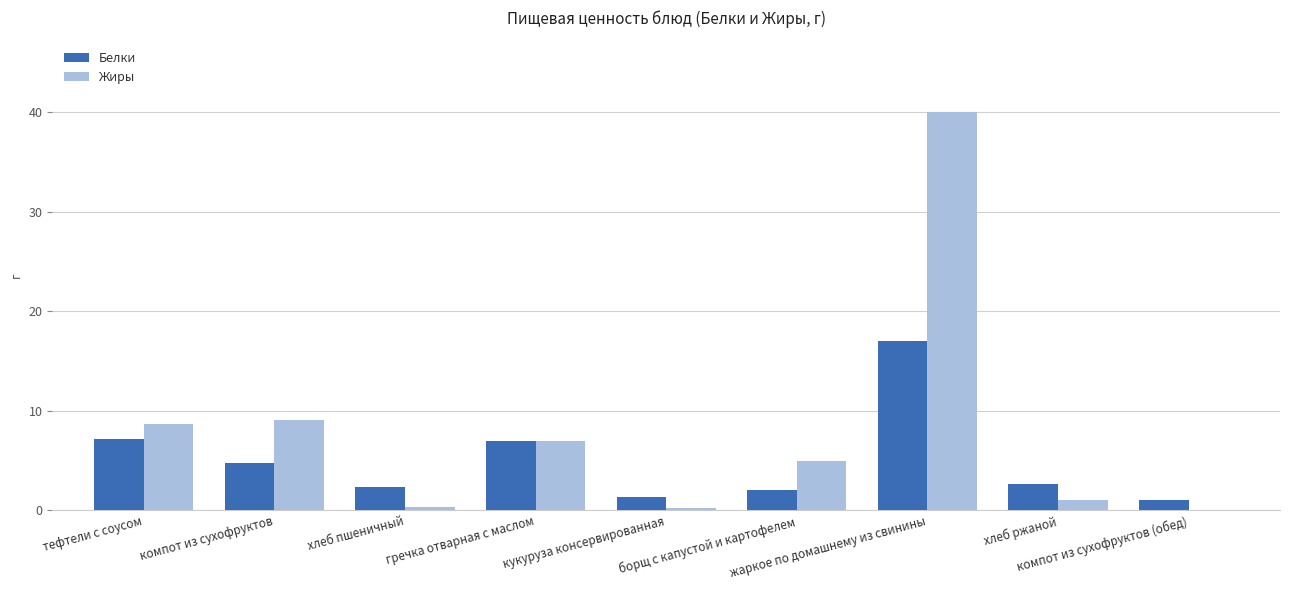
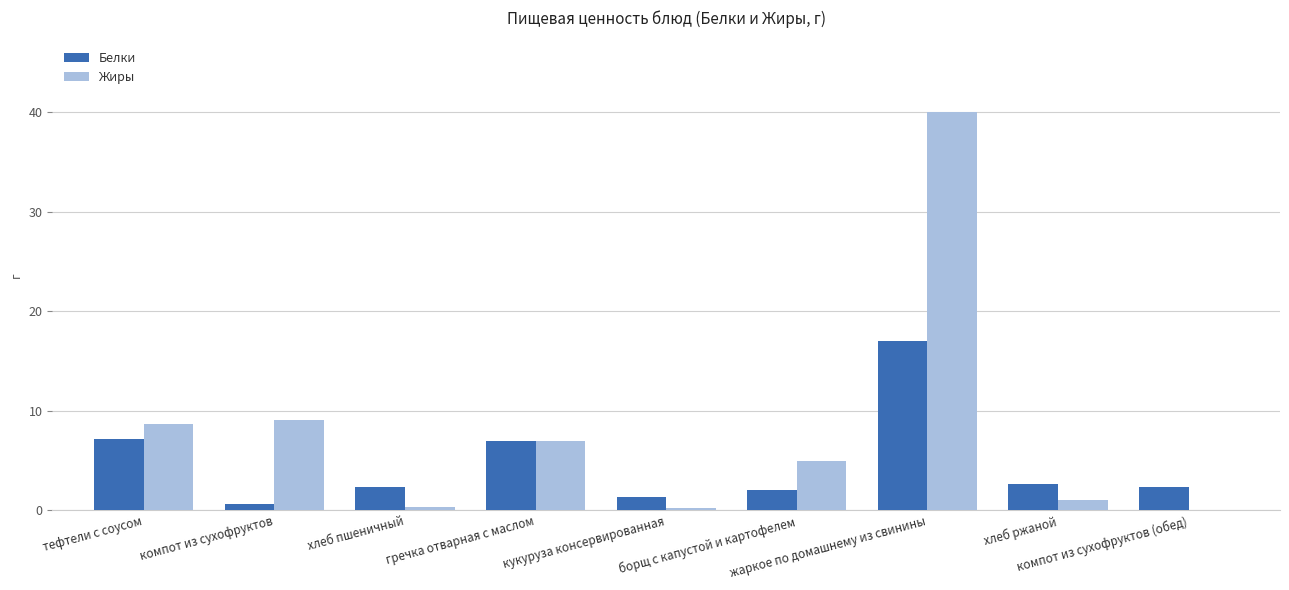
  {
    "Белки": {
      "тефтели с соусом": 7,
-     "компот из сухофруктов": 5,
+     "компот из сухофруктов": 1,
      "хлеб пшеничный": 2,
      "гречка отварная с маслом": 7,
      "кукуруза консервированная": 1,
      "борщ с капустой и картофелем": 2,
      "жаркое по домашнему из свинины": 17,
      "хлеб ржаной": 3,
-     "компот из сухофруктов (обед)": 1
+     "компот из сухофруктов (обед)": 2
    },
    "Жиры": {
      "тефтели с соусом": 9,
      "компот из сухофруктов": 9,
      "хлеб пшеничный": 0,
      "гречка отварная с маслом": 7,
      "борщ с капустой и картофелем": 5,
      "жаркое по домашнему из свинины": 40,
      "хлеб ржаной": 1,
      "компот из сухофруктов (обед)": 0
    }
  }
